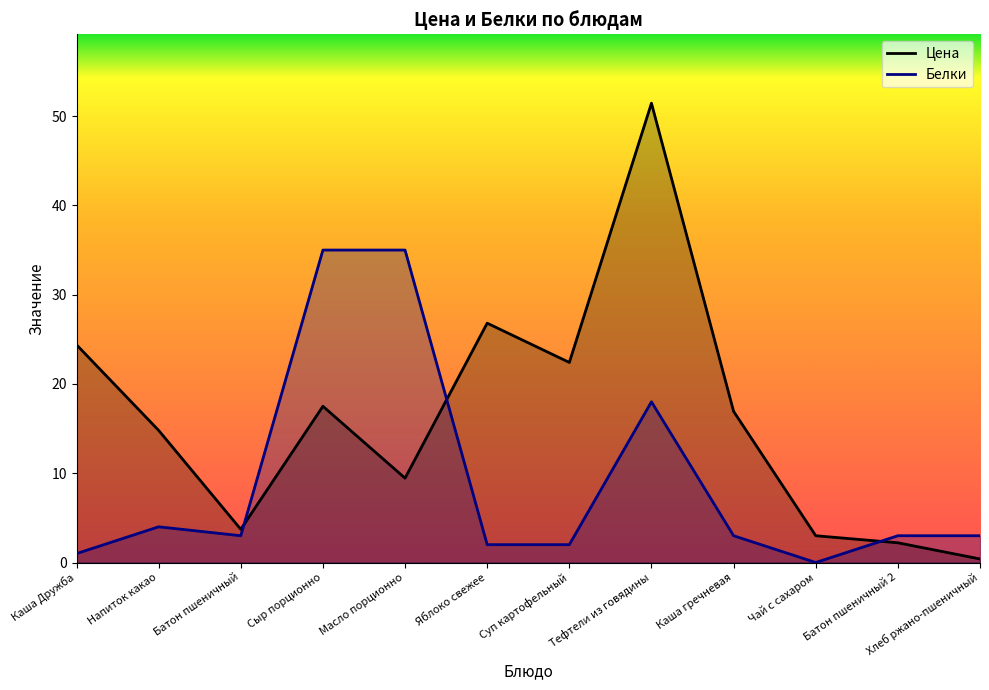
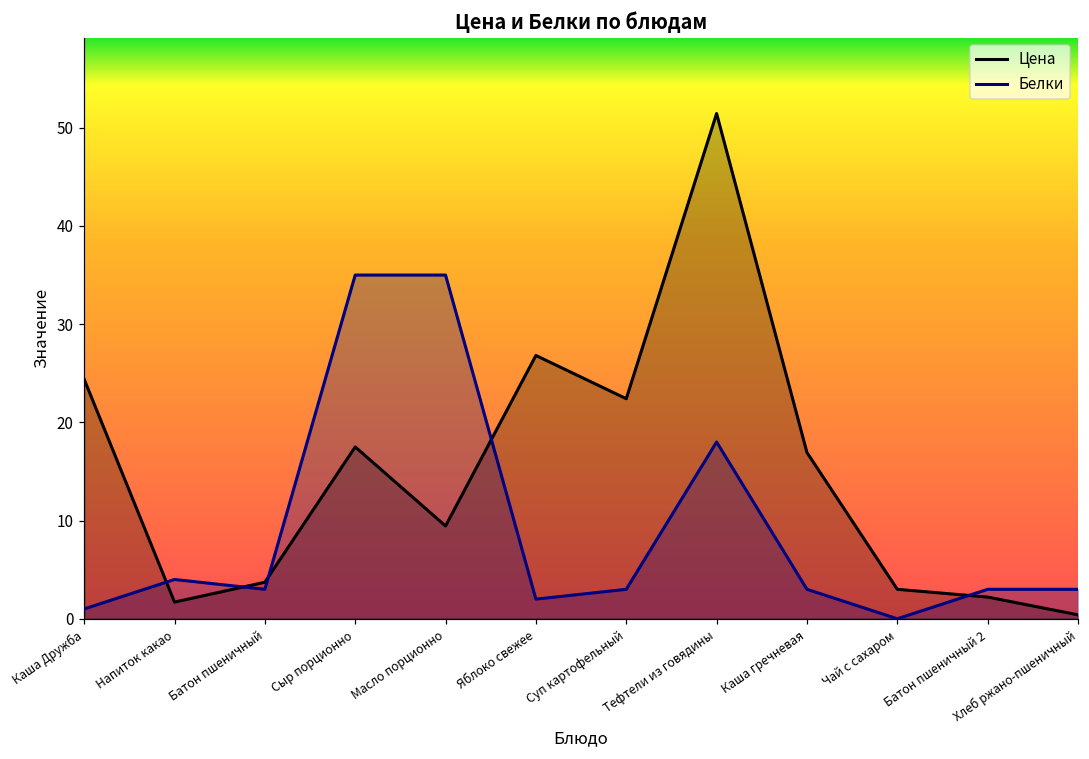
  {
    "Цена": {
      "Каша Дружба": 24,
-     "Напиток какао": 15,
+     "Напиток какао": 2,
      "Батон пшеничный": 4,
      "Сыр порционно": 18,
      "Масло порционно": 9,
      "Яблоко свежее": 27,
      "Суп картофельный": 22,
      "Тефтели из говядины": 51,
      "Каша гречневая": 17,
      "Чай с сахаром": 3,
      "Батон пшеничный 2": 2,
      "Хлеб ржано-пшеничный": 0
    },
    "Белки": {
      "Каша Дружба": 1,
      "Напиток какао": 4,
      "Батон пшеничный": 3,
      "Сыр порционно": 35,
      "Масло порционно": 35,
      "Яблоко свежее": 2,
-     "Суп картофельный": 2,
+     "Суп картофельный": 3,
      "Тефтели из говядины": 18,
      "Каша гречневая": 3,
      "Чай с сахаром": 0,
      "Батон пшеничный 2": 3,
      "Хлеб ржано-пшеничный": 3
    }
  }
